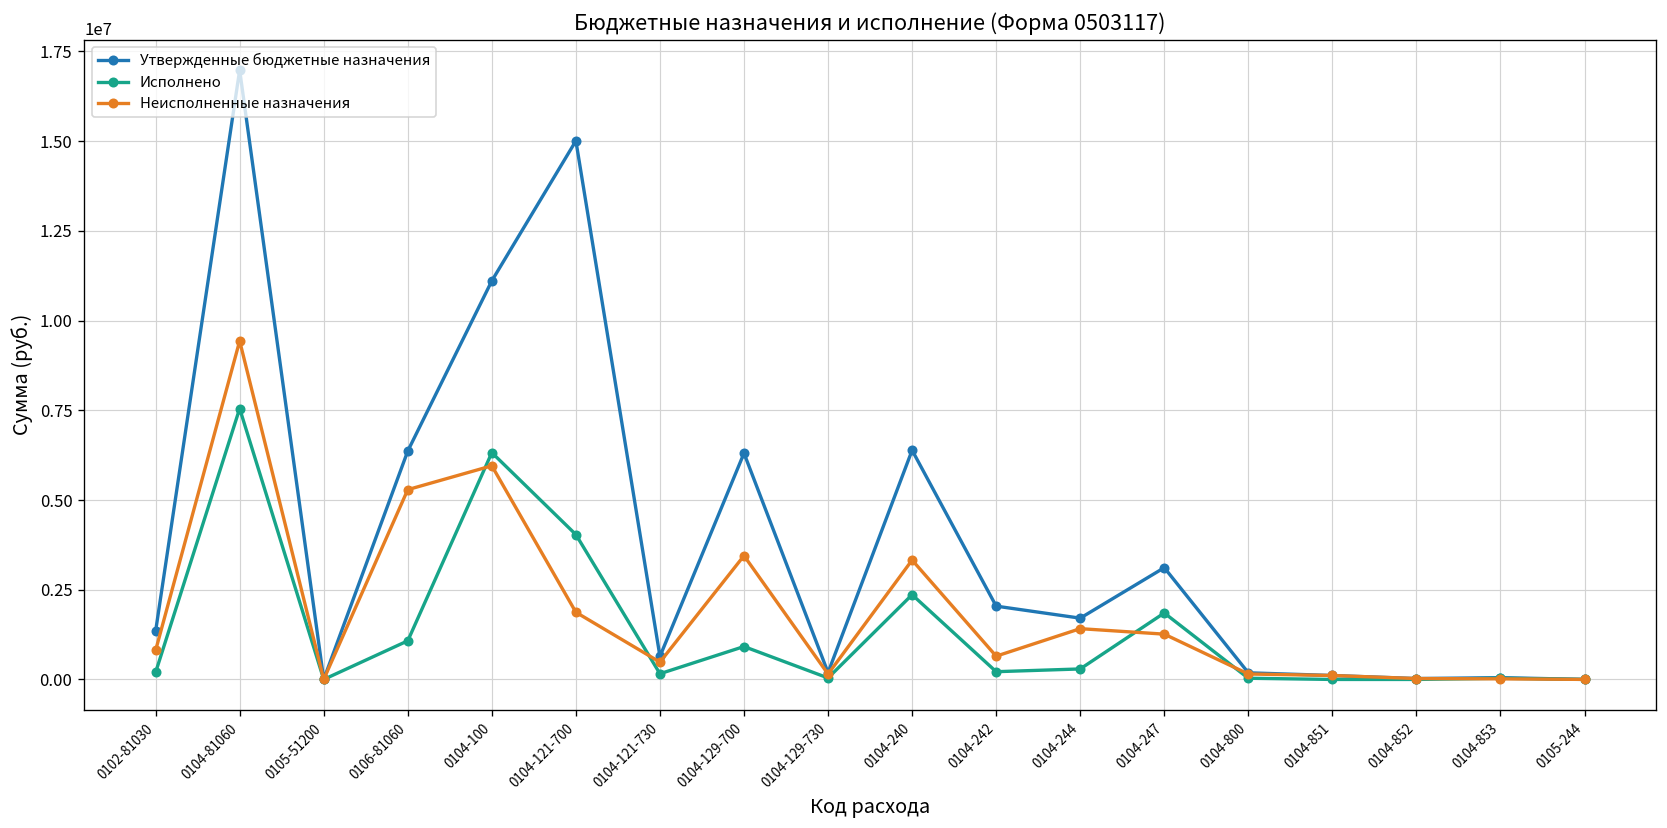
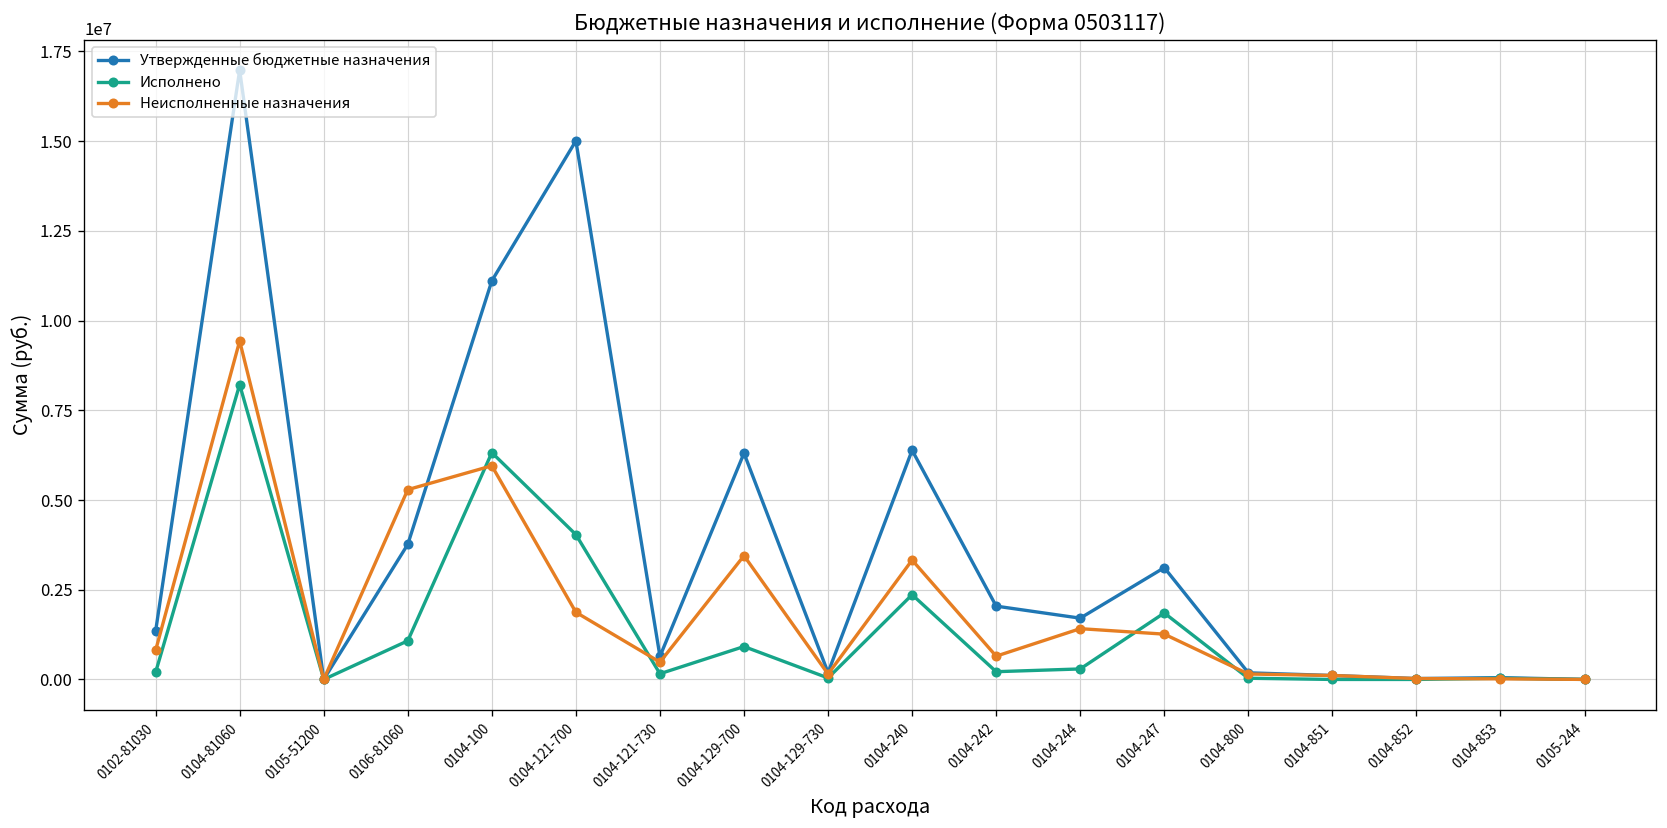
  {
    "Утвержденные бюджетные назначения": {
      "0102-81030": 1300000,
-     "0106-81060": 6400000,
+     "0106-81060": 3800000,
      "0104-100": 11100000,
      "0104-121-700": 15000000,
      "0104-121-730": 600000,
      "0104-129-700": 6300000,
      "0104-240": 6400000,
      "0104-242": 2000000,
      "0104-244": 1700000,
      "0104-247": 3100000
    },
    "Исполнено": {
      "0102-81030": 200000,
-     "0104-81060": 7500000,
+     "0104-81060": 8200000,
      "0106-81060": 1100000,
      "0104-100": 6300000,
      "0104-121-700": 4000000,
      "0104-121-730": 200000,
      "0104-129-700": 900000,
      "0104-129-730": 0,
      "0104-240": 2400000,
      "0104-242": 200000,
      "0104-244": 300000,
      "0104-247": 1900000,
      "0104-800": 0,
      "0104-851": 0
    },
    "Неисполненные назначения": {
      "0102-81030": 800000,
      "0104-81060": 9400000,
      "0106-81060": 5300000,
      "0104-100": 6000000,
      "0104-121-700": 1900000,
      "0104-121-730": 500000,
      "0104-129-700": 3400000,
      "0104-240": 3300000,
      "0104-242": 600000,
      "0104-244": 1400000,
      "0104-247": 1300000
    }
  }
